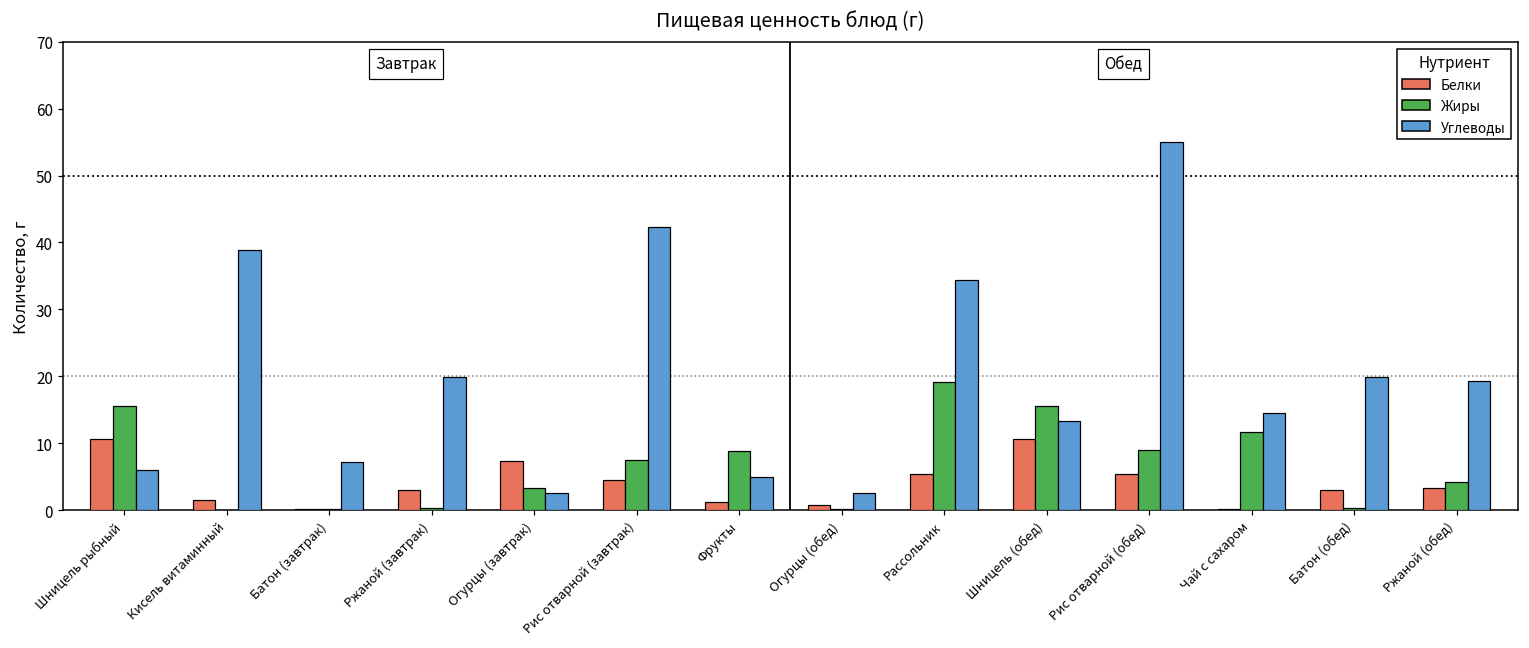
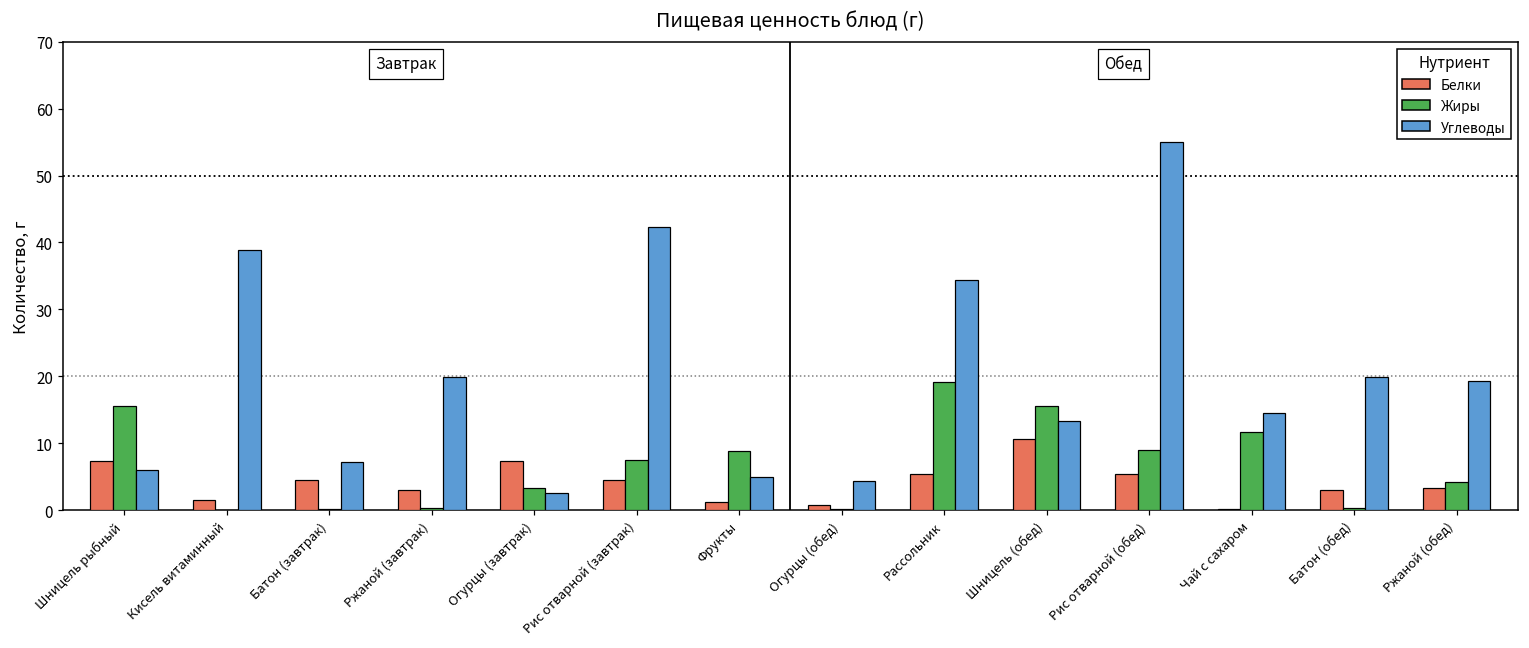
  {
    "Белки": {
-     "Шницель рыбный": 11,
+     "Шницель рыбный": 7,
      "Кисель витаминный": 1,
-     "Батон (завтрак)": 0,
+     "Батон (завтрак)": 5,
      "Ржаной (завтрак)": 3,
      "Огурцы (завтрак)": 7,
      "Рис отварной (завтрак)": 5,
      "Фрукты": 1,
      "Огурцы (обед)": 1,
      "Рассольник": 5,
      "Шницель (обед)": 11,
      "Рис отварной (обед)": 5,
      "Батон (обед)": 3,
      "Ржаной (обед)": 3
    },
    "Жиры": {
      "Шницель рыбный": 16,
      "Кисель витаминный": 0,
      "Огурцы (завтрак)": 3,
      "Рис отварной (завтрак)": 8,
      "Фрукты": 9,
      "Рассольник": 19,
      "Шницель (обед)": 16,
      "Рис отварной (обед)": 9,
      "Чай с сахаром": 12,
      "Ржаной (обед)": 4
    },
    "Углеводы": {
      "Шницель рыбный": 6,
      "Кисель витаминный": 39,
      "Батон (завтрак)": 7,
      "Ржаной (завтрак)": 20,
      "Огурцы (завтрак)": 3,
      "Рис отварной (завтрак)": 42,
      "Фрукты": 5,
-     "Огурцы (обед)": 3,
+     "Огурцы (обед)": 4,
      "Рассольник": 34,
      "Шницель (обед)": 13,
      "Рис отварной (обед)": 55,
      "Чай с сахаром": 14,
      "Батон (обед)": 20,
      "Ржаной (обед)": 19
    }
  }
